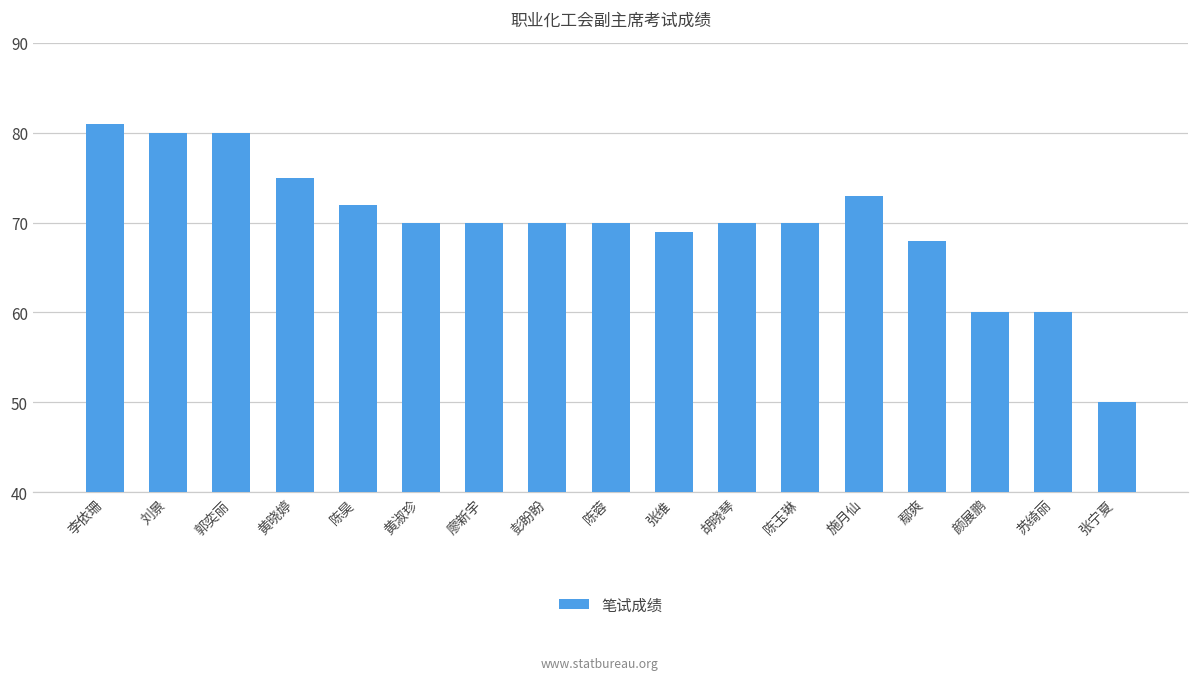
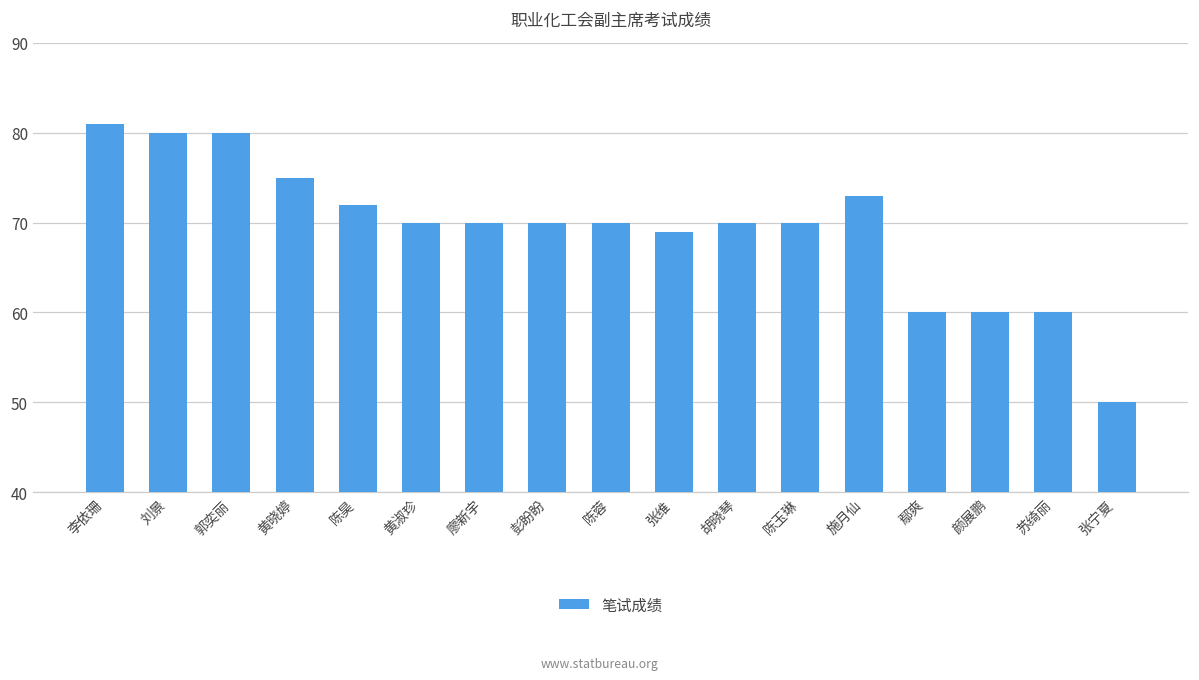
  {
    "李依珊": 81,
    "刘景": 80,
    "郭奕丽": 80,
    "黄晓婷": 75,
    "陈昊": 72,
    "黄淑珍": 70,
    "廖新宇": 70,
    "彭盼盼": 70,
    "陈蓉": 70,
    "张维": 69,
    "胡晓琴": 70,
    "陈玉琳": 70,
    "施月仙": 73,
-   "鄢爽": 68,
+   "鄢爽": 60,
    "颜展鹏": 60,
    "苏绮丽": 60,
    "张宁夏": 50
  }
